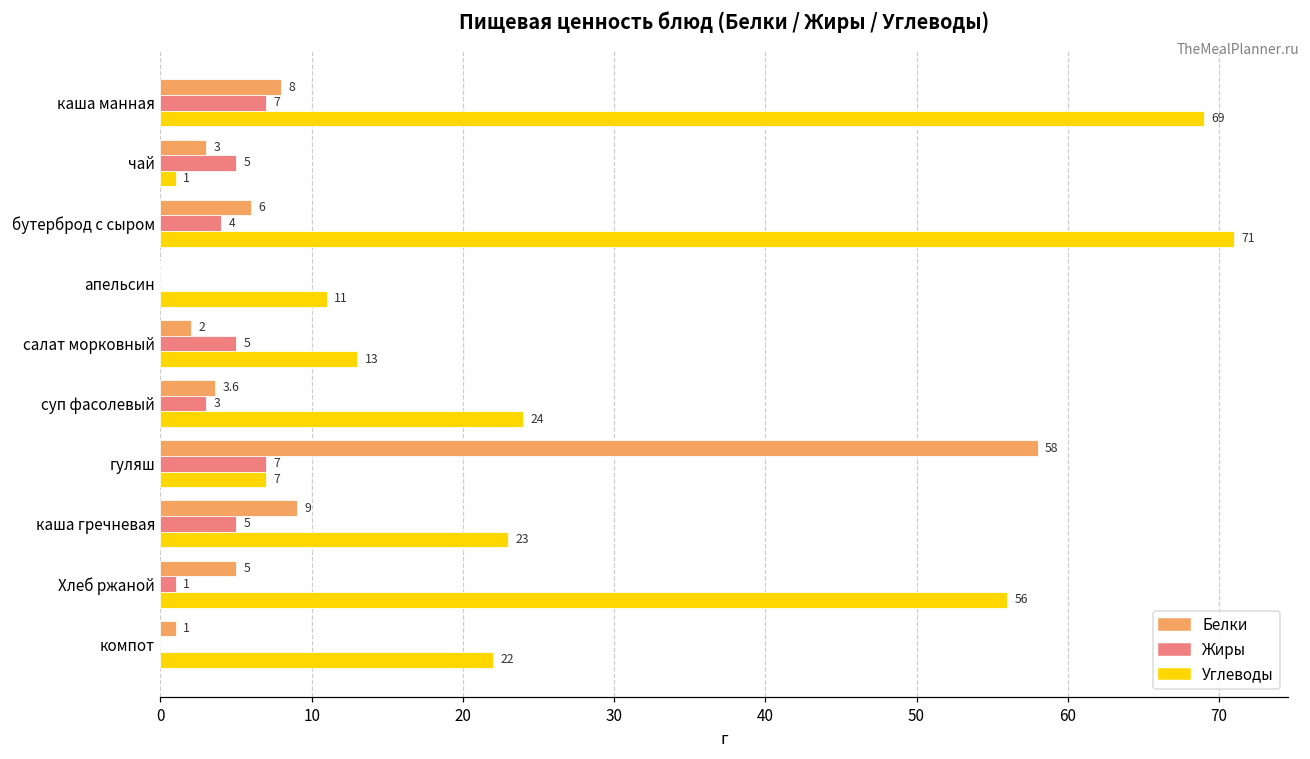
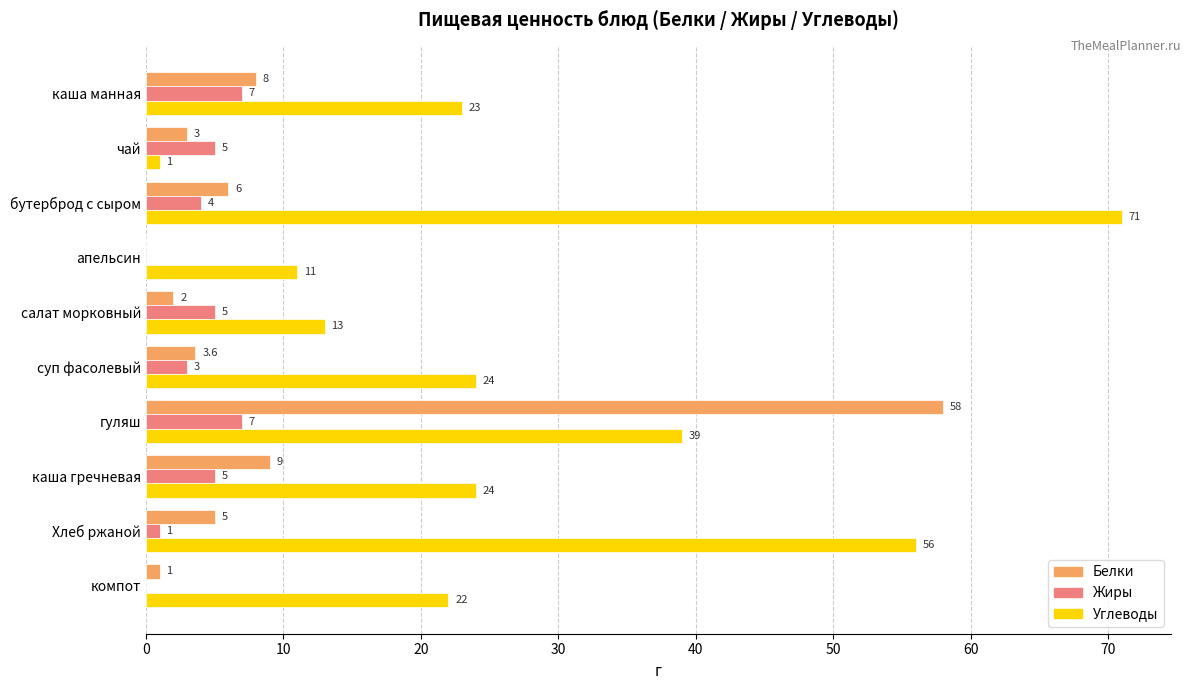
  {
    "Углеводы": {
-     "каша манная": 69,
+     "каша манная": 23,
      "чай": 1,
      "бутерброд с сыром": 71,
      "апельсин": 11,
      "салат морковный": 13,
      "суп фасолевый": 24,
-     "гуляш": 7,
-     "каша гречневая": 23,
+     "гуляш": 39,
+     "каша гречневая": 24,
      "Хлеб ржаной": 56,
      "компот": 22
    }
  }
